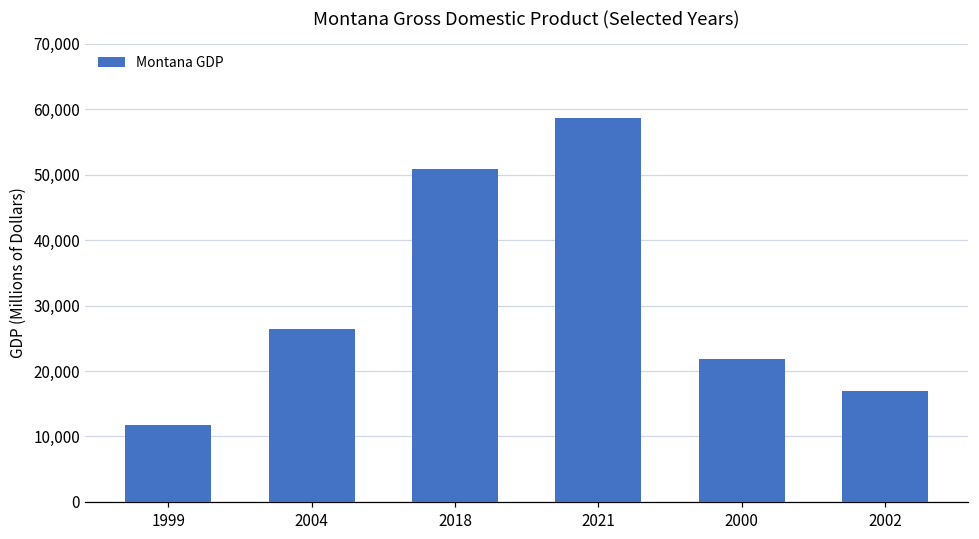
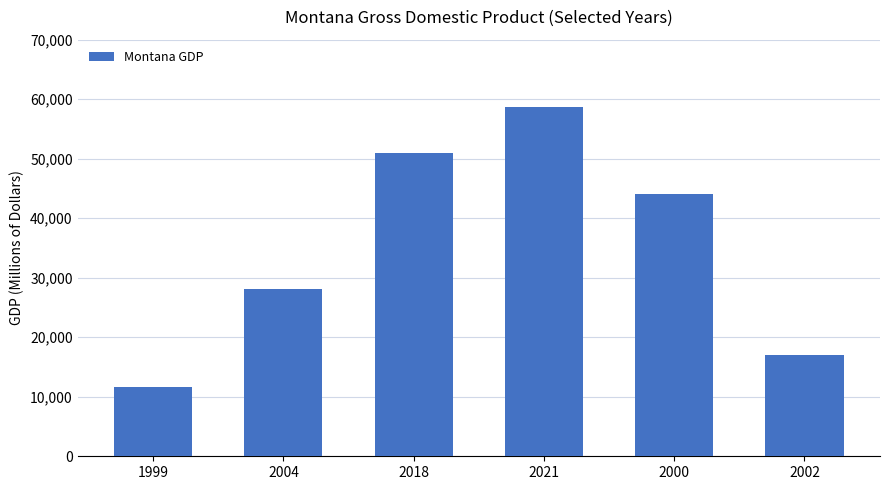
  {
    "1999": "12,000",
-   "2004": "26,000",
+   "2004": "28,000",
    "2018": "51,000",
    "2021": "59,000",
-   "2000": "22,000",
+   "2000": "44,000",
    "2002": "17,000"
  }
